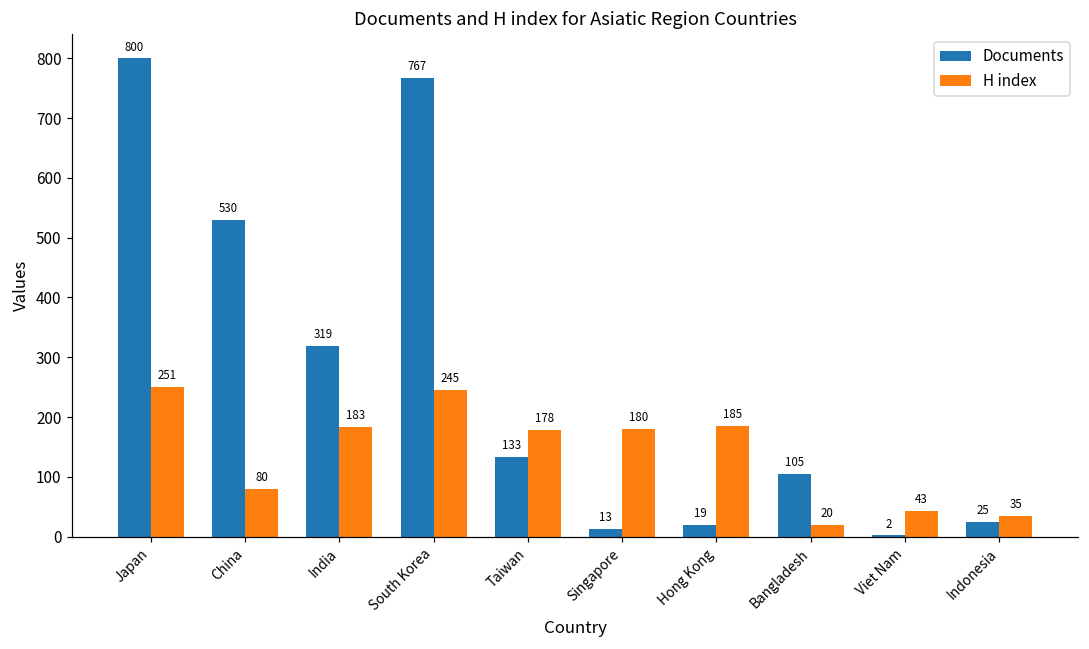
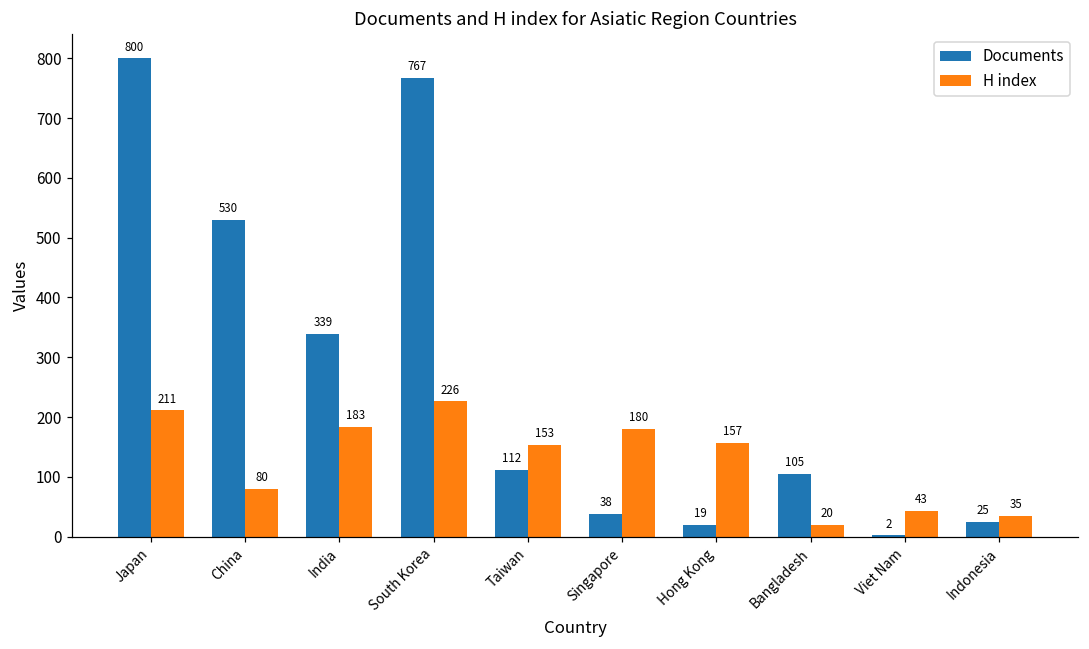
  {
    "Documents": {
      "Japan": 800,
      "China": 530,
-     "India": 319,
+     "India": 339,
      "South Korea": 767,
-     "Taiwan": 133,
-     "Singapore": 13,
+     "Taiwan": 112,
+     "Singapore": 38,
      "Hong Kong": 19,
      "Bangladesh": 105,
      "Viet Nam": 2,
      "Indonesia": 25
    },
    "H index": {
-     "Japan": 251,
+     "Japan": 211,
      "China": 80,
      "India": 183,
-     "South Korea": 245,
-     "Taiwan": 178,
+     "South Korea": 226,
+     "Taiwan": 153,
      "Singapore": 180,
-     "Hong Kong": 185,
+     "Hong Kong": 157,
      "Bangladesh": 20,
      "Viet Nam": 43,
      "Indonesia": 35
    }
  }
